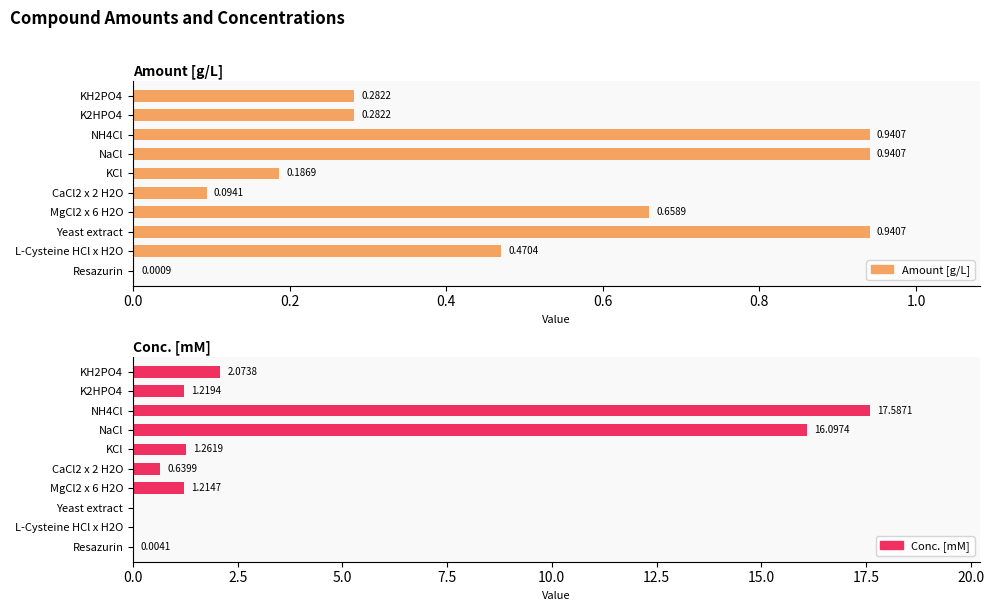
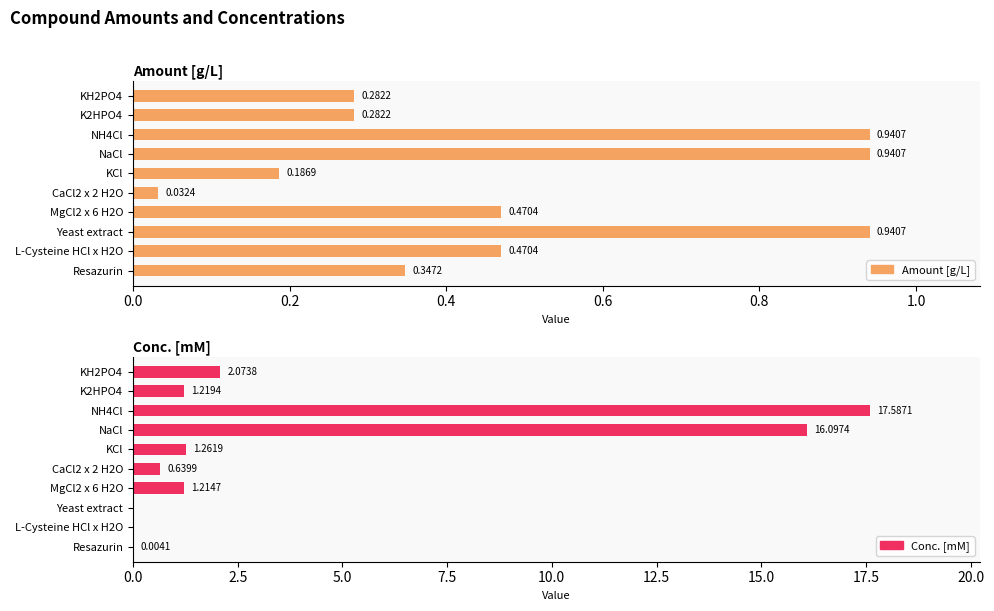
  {
    "Amount [g/L]": {
      "KH2PO4": 0.2822,
      "K2HPO4": 0.2822,
      "NH4Cl": 0.9407,
      "NaCl": 0.9407,
      "KCl": 0.1869,
-     "CaCl2 x 2 H2O": 0.0941,
-     "MgCl2 x 6 H2O": 0.6589,
+     "CaCl2 x 2 H2O": 0.0324,
+     "MgCl2 x 6 H2O": 0.4704,
      "Yeast extract": 0.9407,
      "L-Cysteine HCl x H2O": 0.4704,
-     "Resazurin": 0.0009
+     "Resazurin": 0.3472
    },
    "Conc. [mM]": {
      "KH2PO4": 2.0738,
      "K2HPO4": 1.2194,
      "NH4Cl": 17.5871,
      "NaCl": 16.0974,
      "KCl": 1.2619,
      "CaCl2 x 2 H2O": 0.6399,
      "MgCl2 x 6 H2O": 1.2147,
      "Resazurin": 0.0041
    }
  }
